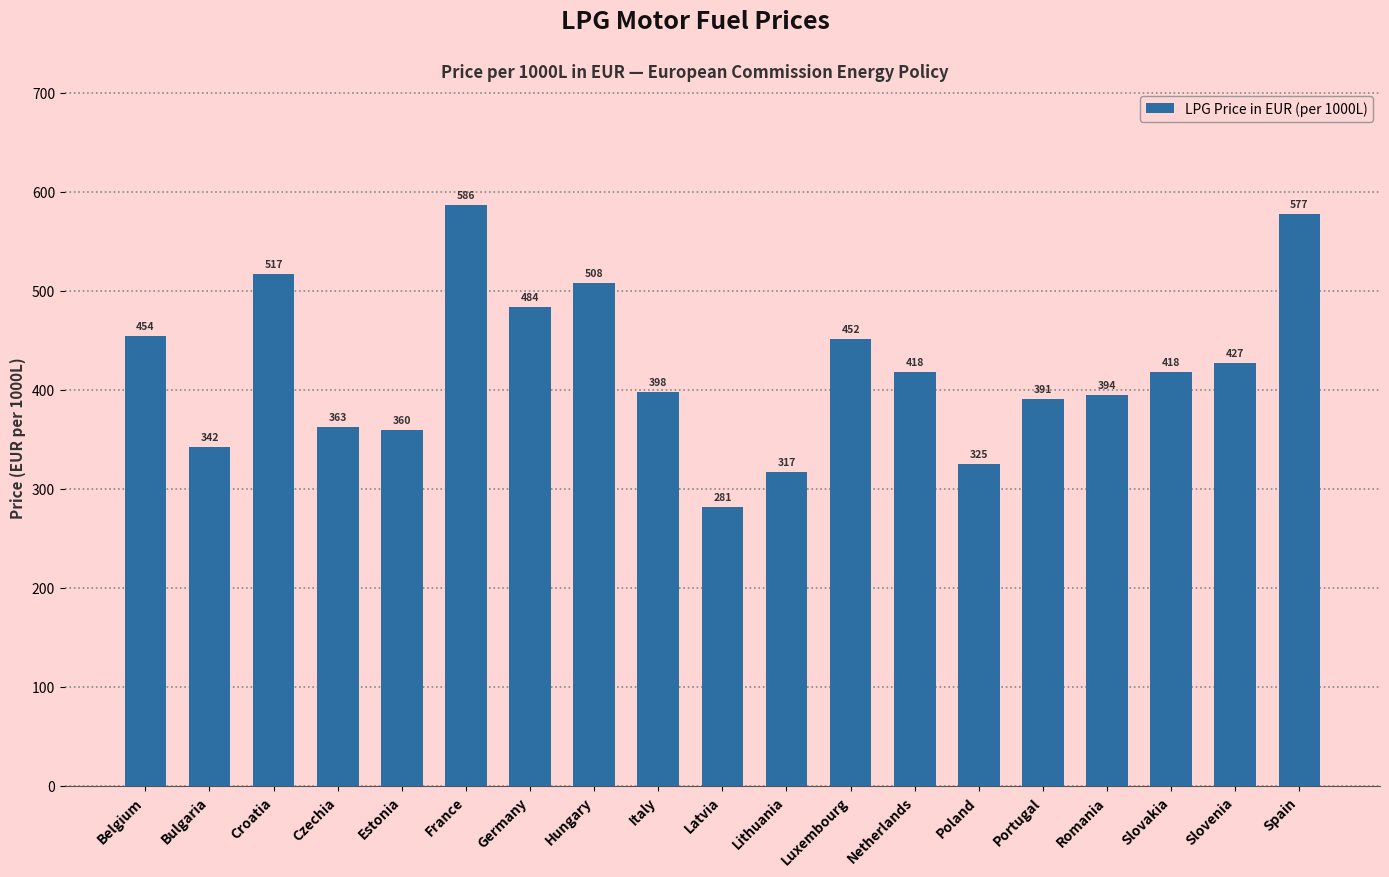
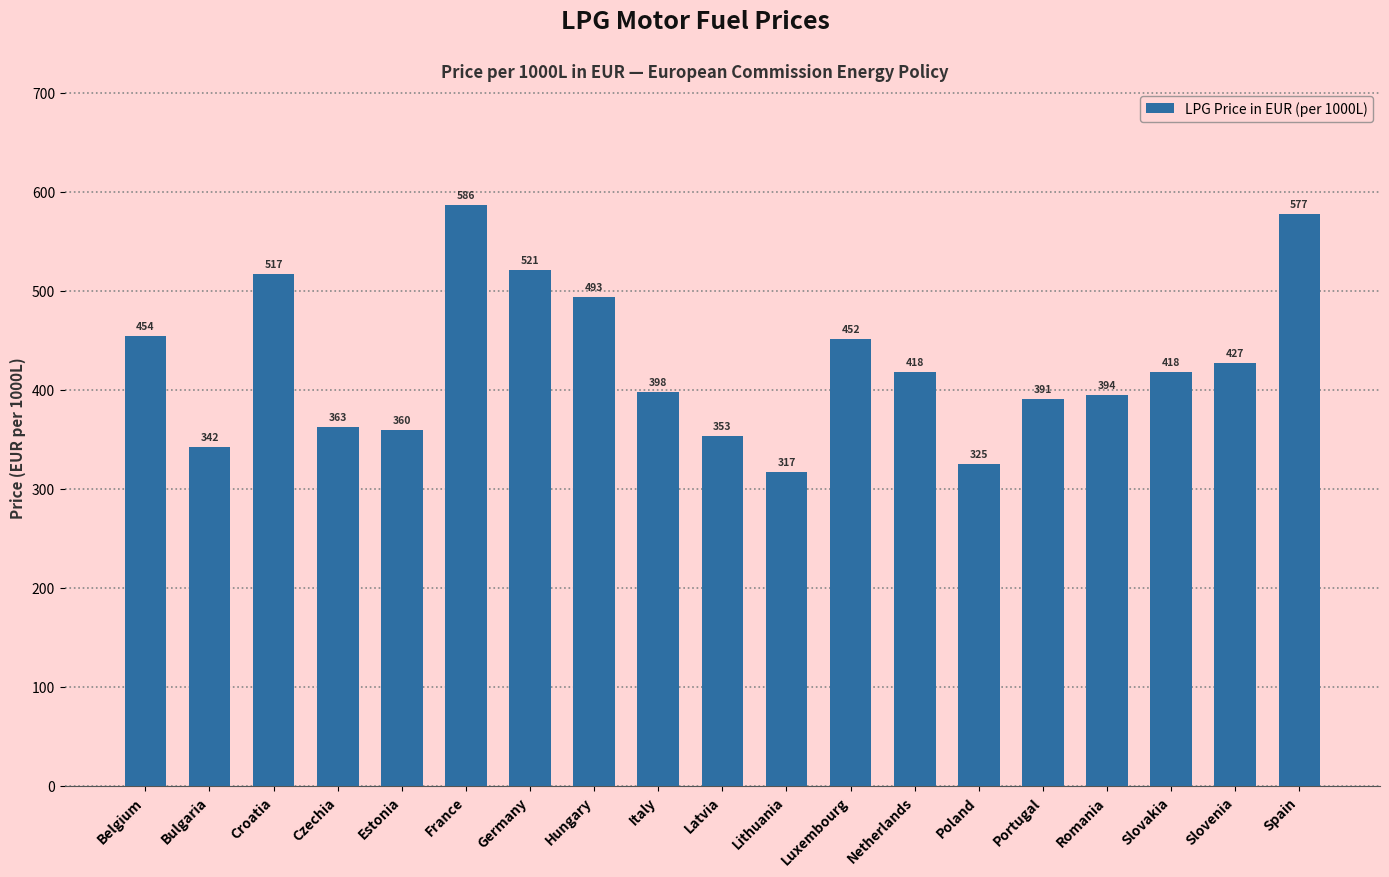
  {
    "Belgium": 454,
    "Bulgaria": 342,
    "Croatia": 517,
    "Czechia": 363,
    "Estonia": 360,
    "France": 586,
-   "Germany": 484,
-   "Hungary": 508,
+   "Germany": 521,
+   "Hungary": 493,
    "Italy": 398,
-   "Latvia": 281,
+   "Latvia": 353,
    "Lithuania": 317,
    "Luxembourg": 452,
    "Netherlands": 418,
    "Poland": 325,
    "Portugal": 391,
    "Romania": 394,
    "Slovakia": 418,
    "Slovenia": 427,
    "Spain": 577
  }
